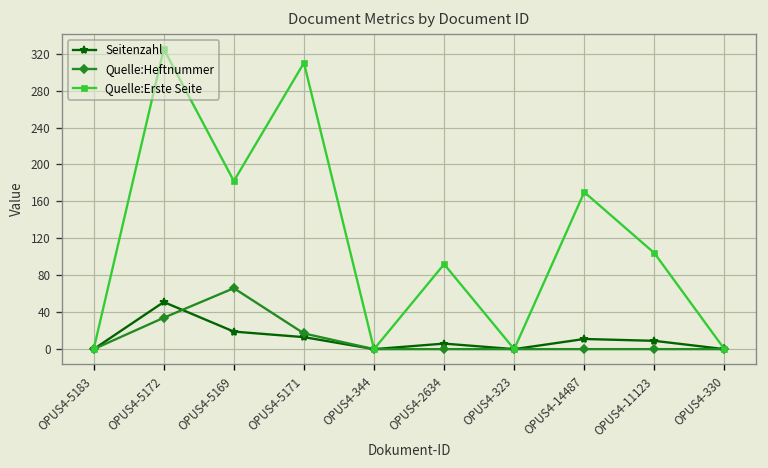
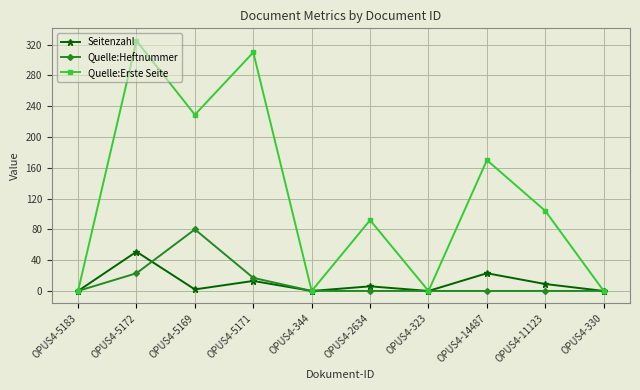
  {
    "Seitenzahl": {
      "OPUS4-5172": 50,
-     "OPUS4-5169": 20,
+     "OPUS4-5169": 0,
      "OPUS4-5171": 10,
      "OPUS4-2634": 10,
-     "OPUS4-14487": 10,
+     "OPUS4-14487": 20,
      "OPUS4-11123": 10
    },
    "Quelle:Heftnummer": {
-     "OPUS4-5172": 30,
-     "OPUS4-5169": 70,
+     "OPUS4-5172": 20,
+     "OPUS4-5169": 80,
      "OPUS4-5171": 20,
      "OPUS4-2634": 0,
      "OPUS4-14487": 0,
      "OPUS4-11123": 0
    },
    "Quelle:Erste Seite": {
-     "OPUS4-5169": 180,
+     "OPUS4-5169": 230,
      "OPUS4-5171": 310,
      "OPUS4-2634": 90,
      "OPUS4-14487": 170,
      "OPUS4-11123": 100
    }
  }
